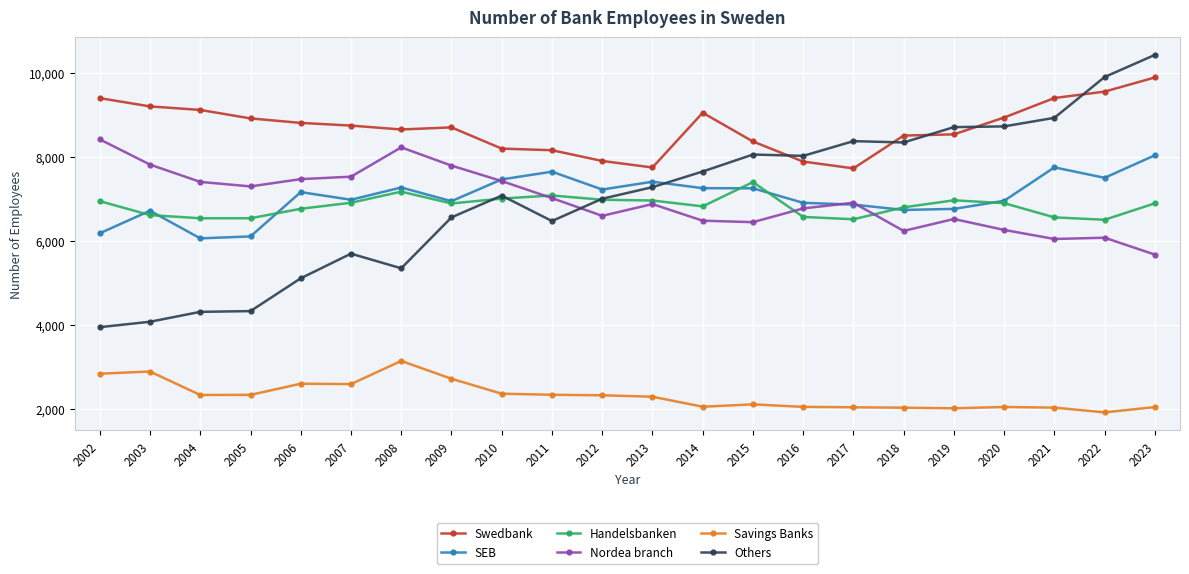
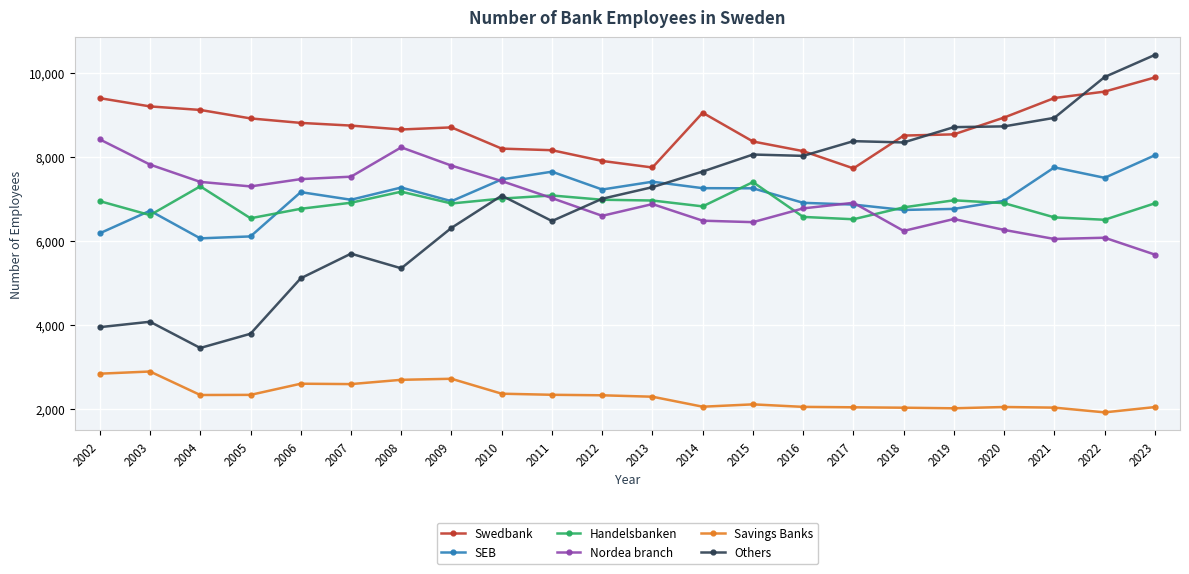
  {
    "Swedbank": {
      "2002": "9,400",
      "2003": "9,200",
      "2004": "9,100",
      "2005": "8,900",
      "2006": "8,800",
      "2007": "8,800",
      "2008": "8,700",
      "2009": "8,700",
      "2010": "8,200",
      "2011": "8,200",
      "2012": "7,900",
      "2013": "7,800",
      "2014": "9,100",
      "2015": "8,400",
-     "2016": "7,900",
+     "2016": "8,100",
      "2017": "7,700",
      "2018": "8,500",
      "2019": "8,500",
      "2020": "8,900",
      "2021": "9,400",
      "2022": "9,600",
      "2023": "9,900"
    },
    "SEB": {
      "2002": "6,200",
      "2003": "6,700",
      "2004": "6,100",
      "2005": "6,100",
      "2006": "7,200",
      "2007": "7,000",
      "2008": "7,300",
      "2011": "7,700",
      "2012": "7,200",
      "2013": "7,400",
      "2014": "7,300",
      "2015": "7,300",
      "2016": "6,900",
      "2018": "6,700",
      "2019": "6,800",
      "2021": "7,800",
      "2022": "7,500",
      "2023": "8,000"
    },
    "Handelsbanken": {
      "2002": "7,000",
      "2003": "6,600",
-     "2004": "6,500",
+     "2004": "7,300",
      "2005": "6,500",
      "2006": "6,800",
      "2007": "6,900",
      "2008": "7,200",
      "2010": "7,000",
      "2011": "7,100",
      "2013": "7,000",
      "2014": "6,800",
      "2015": "7,400",
      "2016": "6,600",
      "2017": "6,500",
      "2018": "6,800",
      "2019": "7,000",
      "2021": "6,600",
      "2022": "6,500",
      "2023": "6,900"
    },
    "Nordea branch": {
      "2002": "8,400",
      "2003": "7,800",
      "2004": "7,400",
      "2005": "7,300",
      "2006": "7,500",
      "2007": "7,500",
      "2008": "8,200",
      "2009": "7,800",
      "2011": "7,000",
      "2012": "6,600",
      "2013": "6,900",
      "2014": "6,500",
      "2015": "6,500",
      "2016": "6,800",
      "2018": "6,200",
      "2019": "6,500",
      "2020": "6,300",
      "2021": "6,000",
      "2022": "6,100",
      "2023": "5,700"
    },
    "Savings Banks": {
      "2002": "2,800",
      "2003": "2,900",
      "2004": "2,300",
      "2005": "2,300",
      "2006": "2,600",
      "2007": "2,600",
-     "2008": "3,100",
+     "2008": "2,700",
      "2009": "2,700",
      "2010": "2,400",
      "2011": "2,300",
      "2012": "2,300",
      "2013": "2,300",
      "2014": "2,100",
      "2015": "2,100",
      "2016": "2,000",
      "2017": "2,000",
      "2018": "2,000",
      "2019": "2,000",
      "2020": "2,000",
      "2021": "2,000",
      "2022": "1,900",
      "2023": "2,000"
    },
    "Others": {
      "2002": "3,900",
      "2003": "4,100",
-     "2004": "4,300",
-     "2005": "4,300",
+     "2004": "3,500",
+     "2005": "3,800",
      "2006": "5,100",
      "2007": "5,700",
      "2008": "5,400",
-     "2009": "6,600",
+     "2009": "6,300",
      "2010": "7,100",
      "2011": "6,500",
      "2013": "7,300",
      "2014": "7,700",
      "2015": "8,100",
      "2016": "8,000",
      "2017": "8,400",
      "2018": "8,400",
      "2019": "8,700",
      "2020": "8,700",
      "2021": "8,900",
      "2022": "9,900",
      "2023": "10,400"
    }
  }
